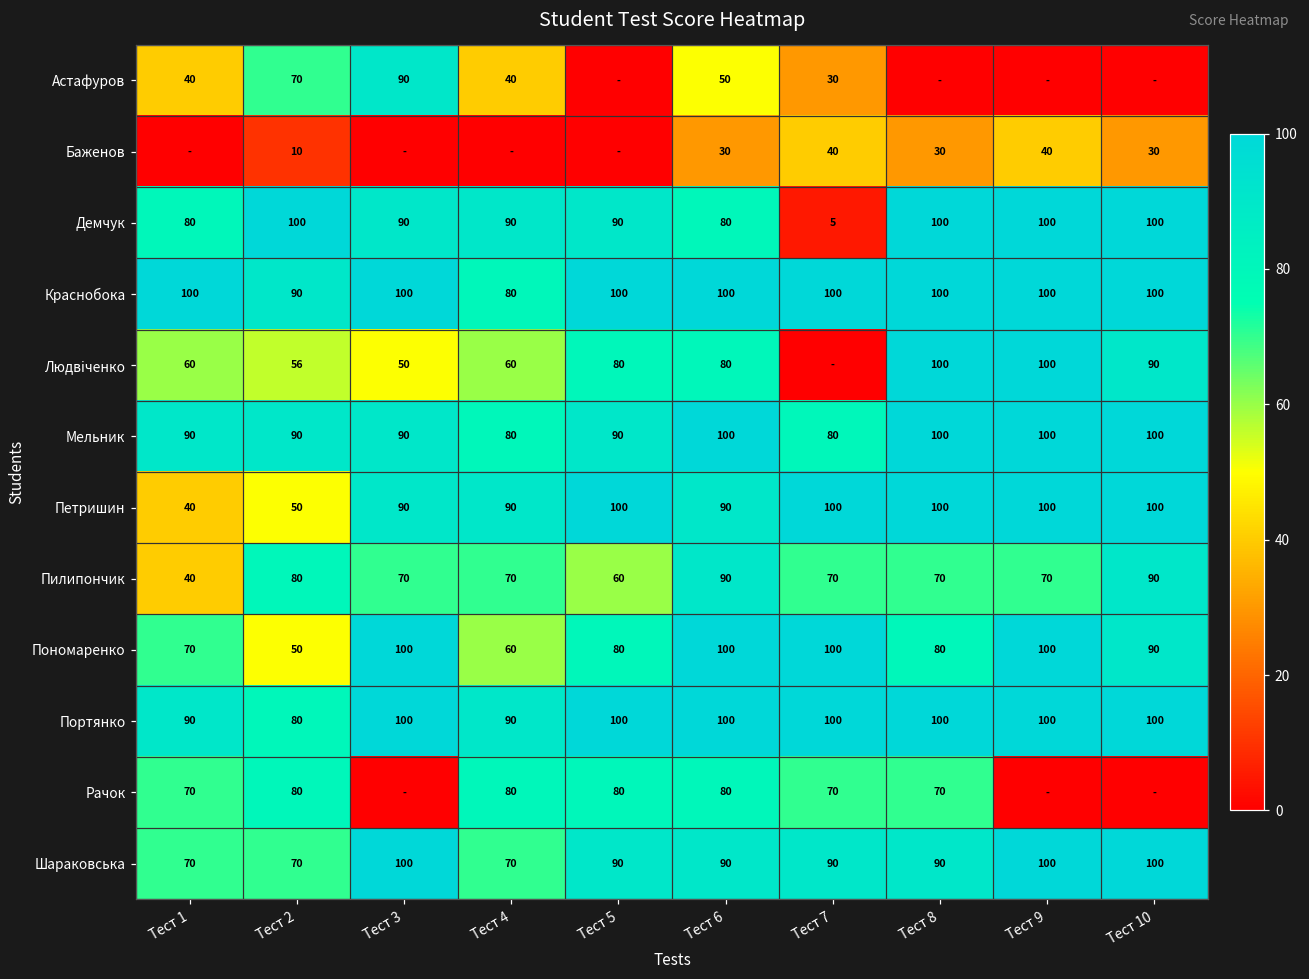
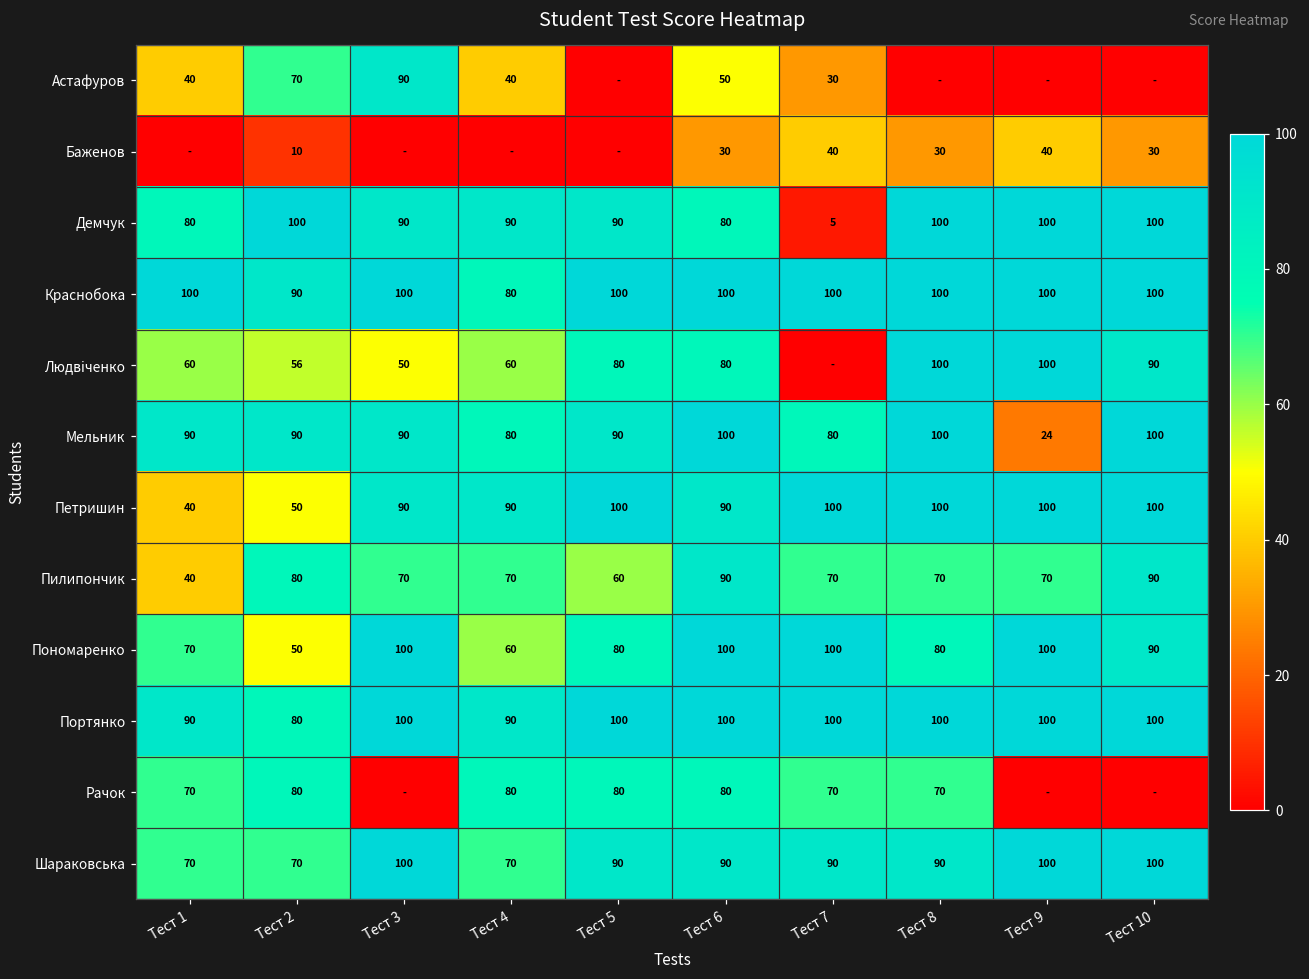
  {
    "Астафуров": {
      "Тест 1": 40,
      "Тест 2": 70,
      "Тест 3": 90,
      "Тест 4": 40,
      "Тест 6": 50,
      "Тест 7": 30
    },
    "Баженов": {
      "Тест 2": 10,
      "Тест 6": 30,
      "Тест 7": 40,
      "Тест 8": 30,
      "Тест 9": 40,
      "Тест 10": 30
    },
    "Демчук": {
      "Тест 1": 80,
      "Тест 2": 100,
      "Тест 3": 90,
      "Тест 4": 90,
      "Тест 5": 90,
      "Тест 6": 80,
      "Тест 7": 5,
      "Тест 8": 100,
      "Тест 9": 100,
      "Тест 10": 100
    },
    "Краснобока": {
      "Тест 1": 100,
      "Тест 2": 90,
      "Тест 3": 100,
      "Тест 4": 80,
      "Тест 5": 100,
      "Тест 6": 100,
      "Тест 7": 100,
      "Тест 8": 100,
      "Тест 9": 100,
      "Тест 10": 100
    },
    "Людвіченко": {
      "Тест 1": 60,
      "Тест 2": 56,
      "Тест 3": 50,
      "Тест 4": 60,
      "Тест 5": 80,
      "Тест 6": 80,
      "Тест 8": 100,
      "Тест 9": 100,
      "Тест 10": 90
    },
    "Мельник": {
      "Тест 1": 90,
      "Тест 2": 90,
      "Тест 3": 90,
      "Тест 4": 80,
      "Тест 5": 90,
      "Тест 6": 100,
      "Тест 7": 80,
      "Тест 8": 100,
-     "Тест 9": 100,
+     "Тест 9": 24,
      "Тест 10": 100
    },
    "Петришин": {
      "Тест 1": 40,
      "Тест 2": 50,
      "Тест 3": 90,
      "Тест 4": 90,
      "Тест 5": 100,
      "Тест 6": 90,
      "Тест 7": 100,
      "Тест 8": 100,
      "Тест 9": 100,
      "Тест 10": 100
    },
    "Пилипончик": {
      "Тест 1": 40,
      "Тест 2": 80,
      "Тест 3": 70,
      "Тест 4": 70,
      "Тест 5": 60,
      "Тест 6": 90,
      "Тест 7": 70,
      "Тест 8": 70,
      "Тест 9": 70,
      "Тест 10": 90
    },
    "Пономаренко": {
      "Тест 1": 70,
      "Тест 2": 50,
      "Тест 3": 100,
      "Тест 4": 60,
      "Тест 5": 80,
      "Тест 6": 100,
      "Тест 7": 100,
      "Тест 8": 80,
      "Тест 9": 100,
      "Тест 10": 90
    },
    "Портянко": {
      "Тест 1": 90,
      "Тест 2": 80,
      "Тест 3": 100,
      "Тест 4": 90,
      "Тест 5": 100,
      "Тест 6": 100,
      "Тест 7": 100,
      "Тест 8": 100,
      "Тест 9": 100,
      "Тест 10": 100
    },
    "Рачок": {
      "Тест 1": 70,
      "Тест 2": 80,
      "Тест 4": 80,
      "Тест 5": 80,
      "Тест 6": 80,
      "Тест 7": 70,
      "Тест 8": 70
    },
    "Шараковська": {
      "Тест 1": 70,
      "Тест 2": 70,
      "Тест 3": 100,
      "Тест 4": 70,
      "Тест 5": 90,
      "Тест 6": 90,
      "Тест 7": 90,
      "Тест 8": 90,
      "Тест 9": 100,
      "Тест 10": 100
    }
  }
